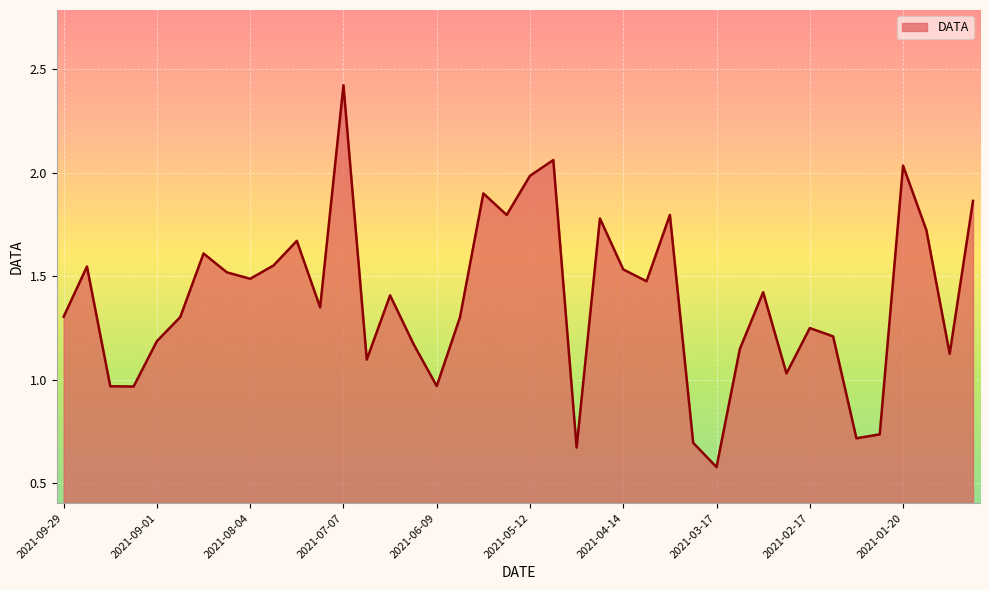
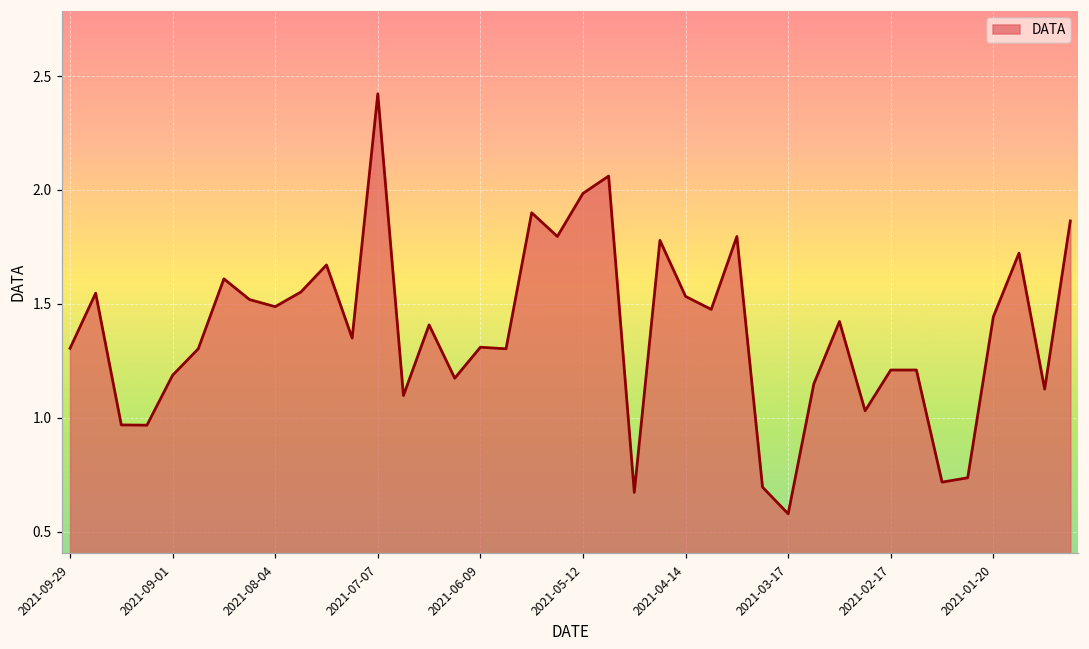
  {
    "2021-09-29": 1.31,
    "2021-09-01": 1.19,
    "2021-08-04": 1.49,
    "2021-07-07": 2.42,
-   "2021-06-09": 0.97,
+   "2021-06-09": 1.31,
    "2021-05-12": 1.99,
    "2021-04-14": 1.53,
    "2021-03-17": 0.58,
-   "2021-02-17": 1.25,
-   "2021-01-20": 2.03
+   "2021-02-17": 1.21,
+   "2021-01-20": 1.44
  }
